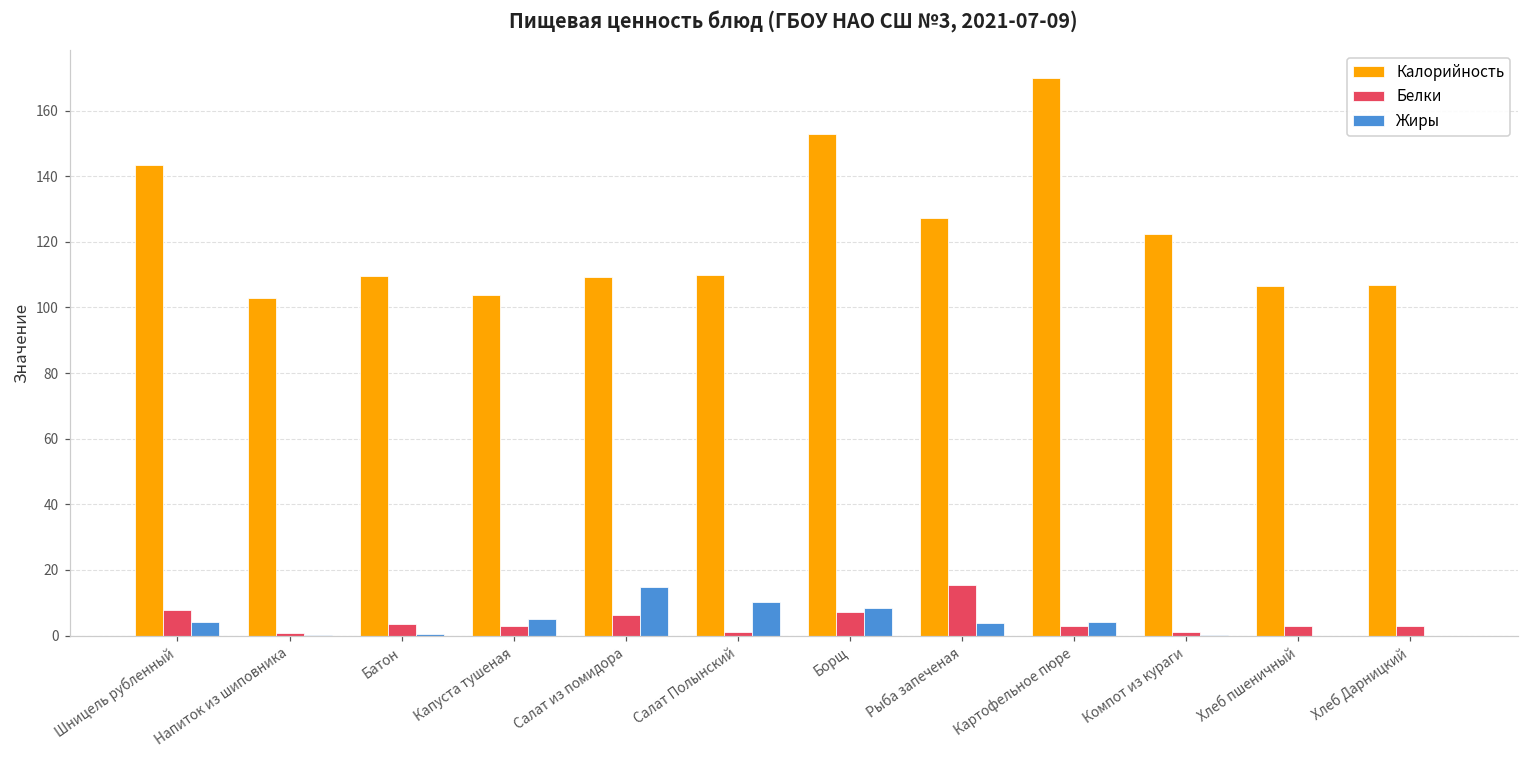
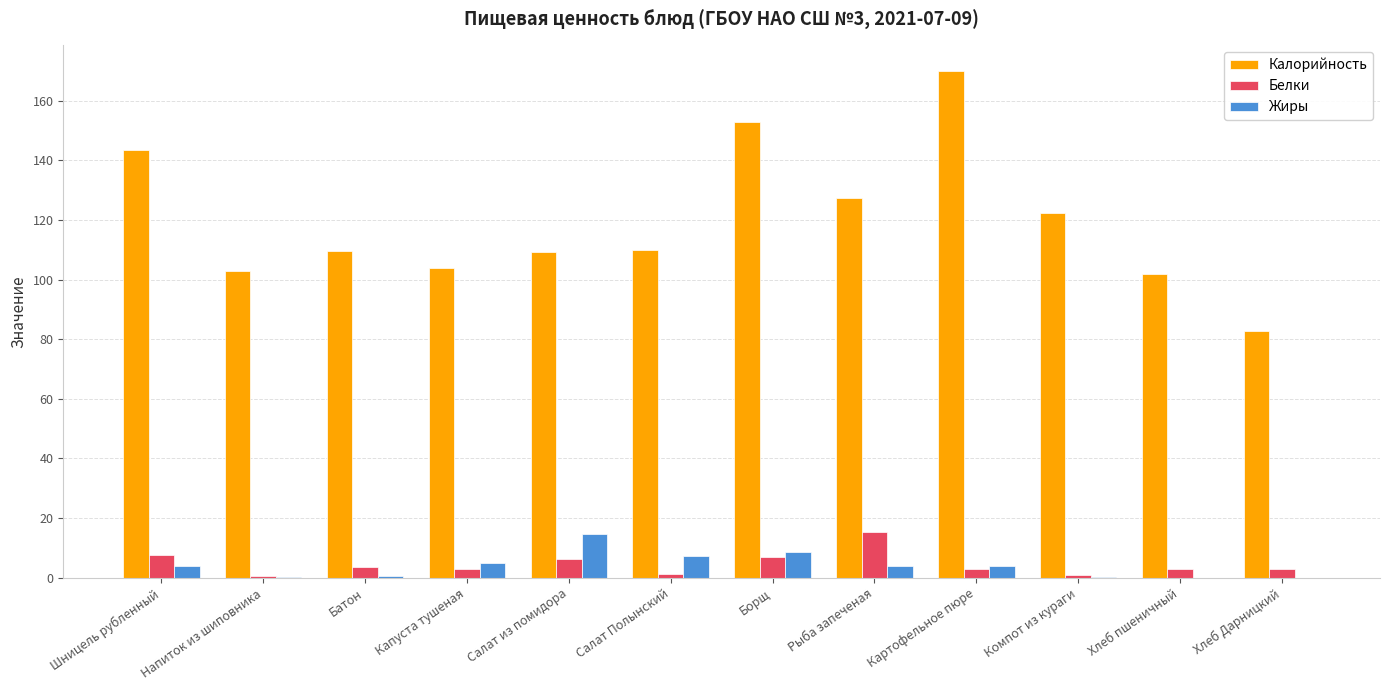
  {
    "Калорийность": {
      "Шницель рубленный": 143,
      "Напиток из шиповника": 103,
      "Батон": 110,
      "Капуста тушеная": 104,
      "Салат из помидора": 109,
      "Салат Полынский": 110,
      "Борщ": 153,
      "Рыба запеченая": 127,
      "Картофельное пюре": 170,
      "Компот из кураги": 122,
-     "Хлеб пшеничный": 107,
-     "Хлеб Дарницкий": 107
+     "Хлеб пшеничный": 102,
+     "Хлеб Дарницкий": 83
    },
    "Белки": {
      "Шницель рубленный": 8,
      "Батон": 4,
      "Капуста тушеная": 3,
      "Салат из помидора": 6,
      "Салат Полынский": 1,
      "Борщ": 7,
      "Рыба запеченая": 15,
      "Картофельное пюре": 3,
      "Компот из кураги": 1,
      "Хлеб пшеничный": 3,
      "Хлеб Дарницкий": 3
    },
    "Жиры": {
      "Шницель рубленный": 4,
      "Капуста тушеная": 5,
      "Салат из помидора": 15,
-     "Салат Полынский": 10,
+     "Салат Полынский": 7,
      "Борщ": 9,
      "Рыба запеченая": 4,
      "Картофельное пюре": 4,
      "Хлеб пшеничный": 0,
      "Хлеб Дарницкий": 0
    }
  }
